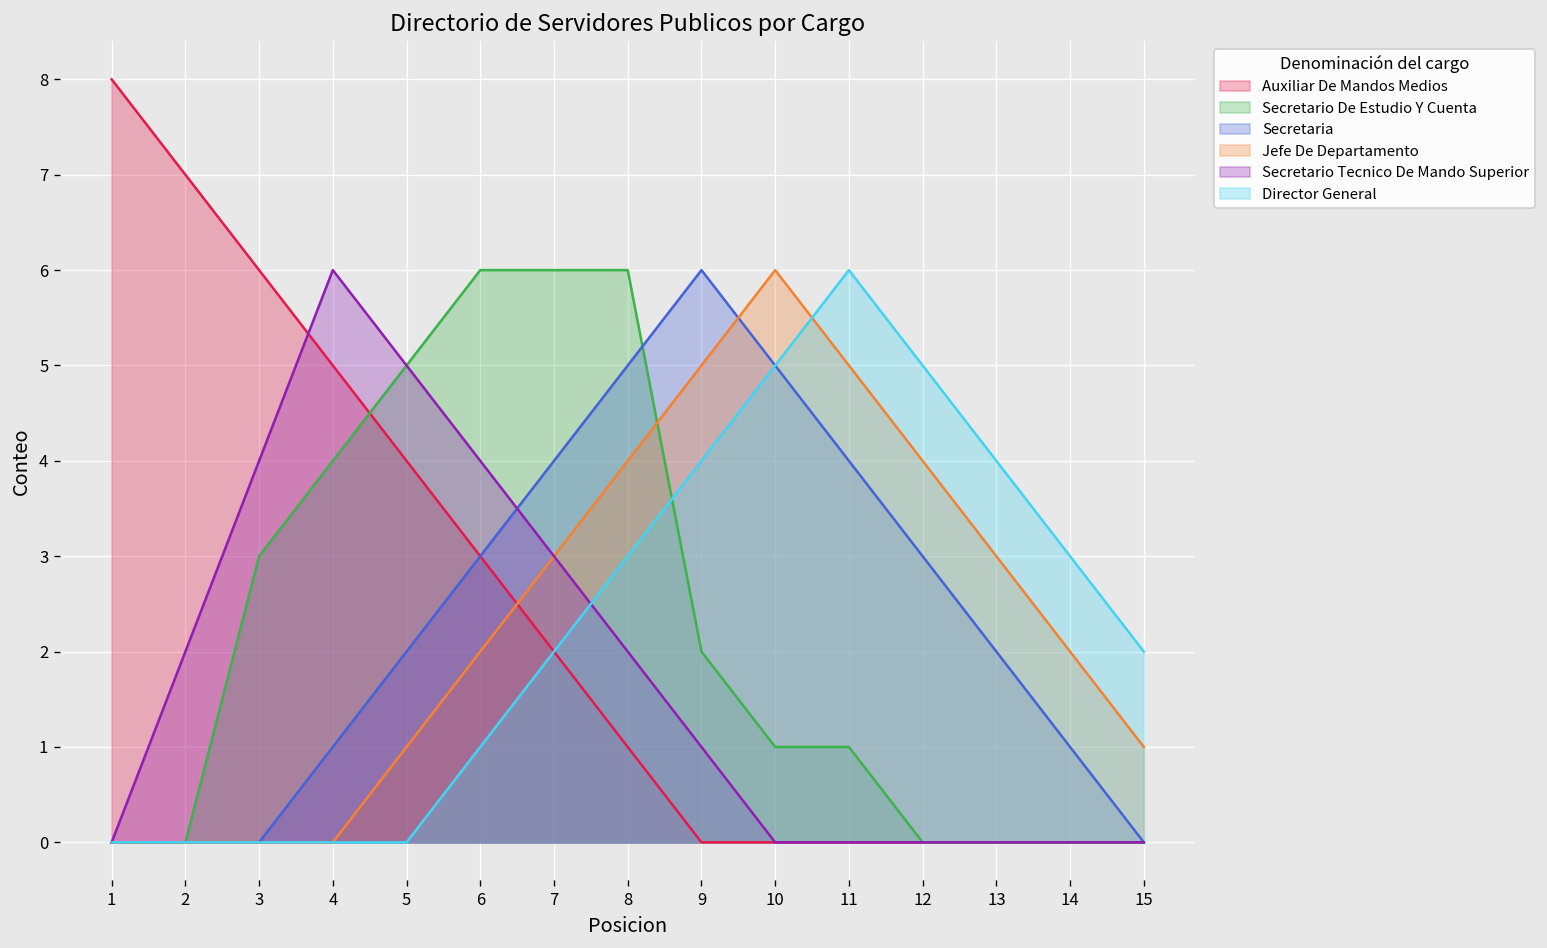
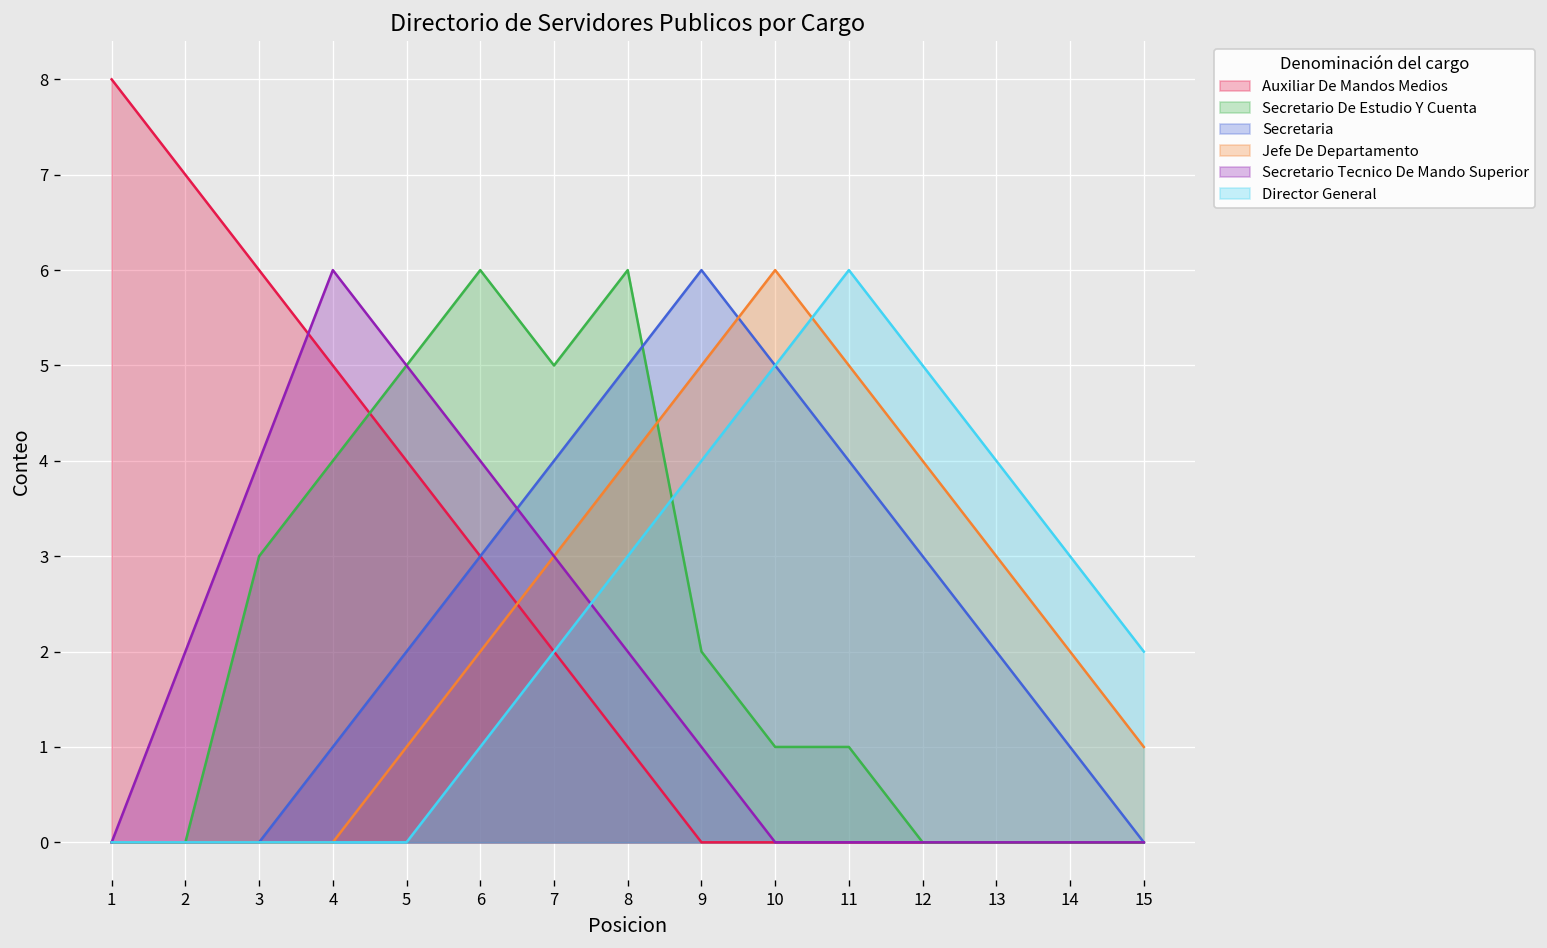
  {
    "Secretario De Estudio Y Cuenta": {
      "3": 3,
      "4": 4,
      "6": 6,
-     "7": 6,
+     "7": 5,
      "8": 6,
      "9": 2,
      "10": 1,
      "11": 1
    }
  }
